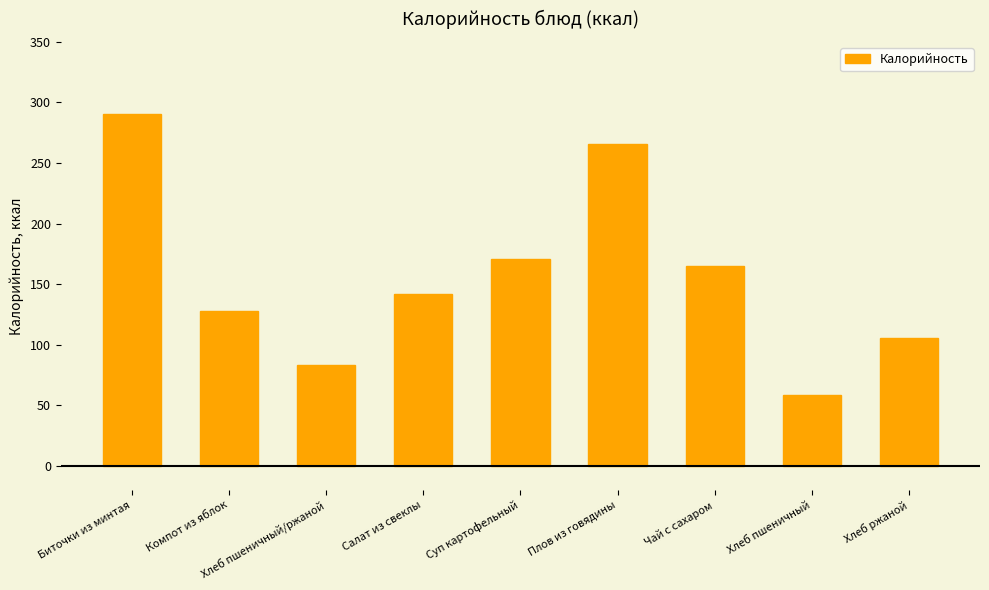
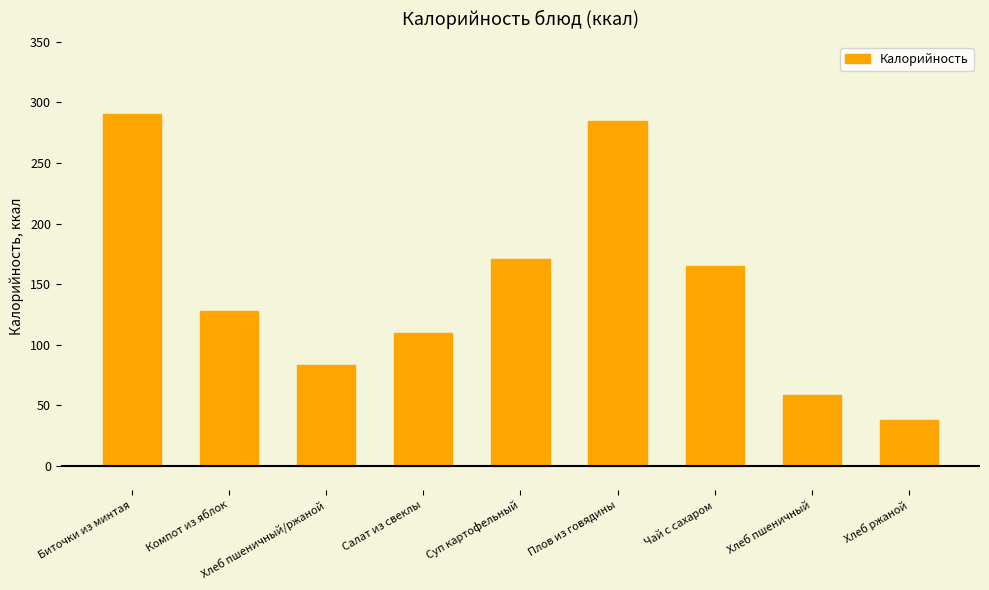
  {
    "Биточки из минтая": 291,
    "Компот из яблок": 128,
    "Хлеб пшеничный/ржаной": 83,
-   "Салат из свеклы": 142,
+   "Салат из свеклы": 109,
    "Суп картофельный": 171,
-   "Плов из говядины": 266,
+   "Плов из говядины": 285,
    "Чай с сахаром": 165,
    "Хлеб пшеничный": 58,
-   "Хлеб ржаной": 105
+   "Хлеб ржаной": 38
  }
